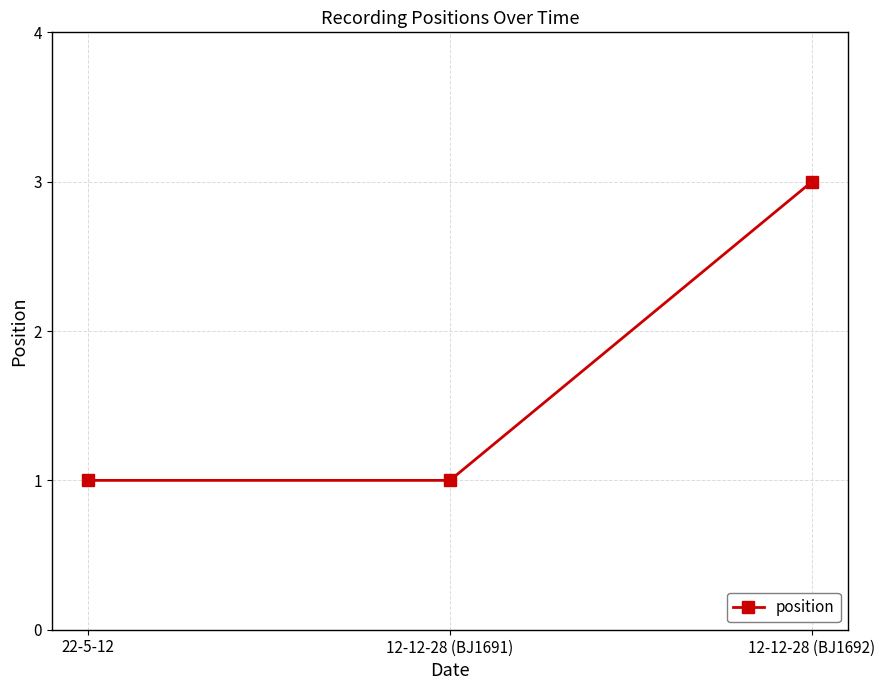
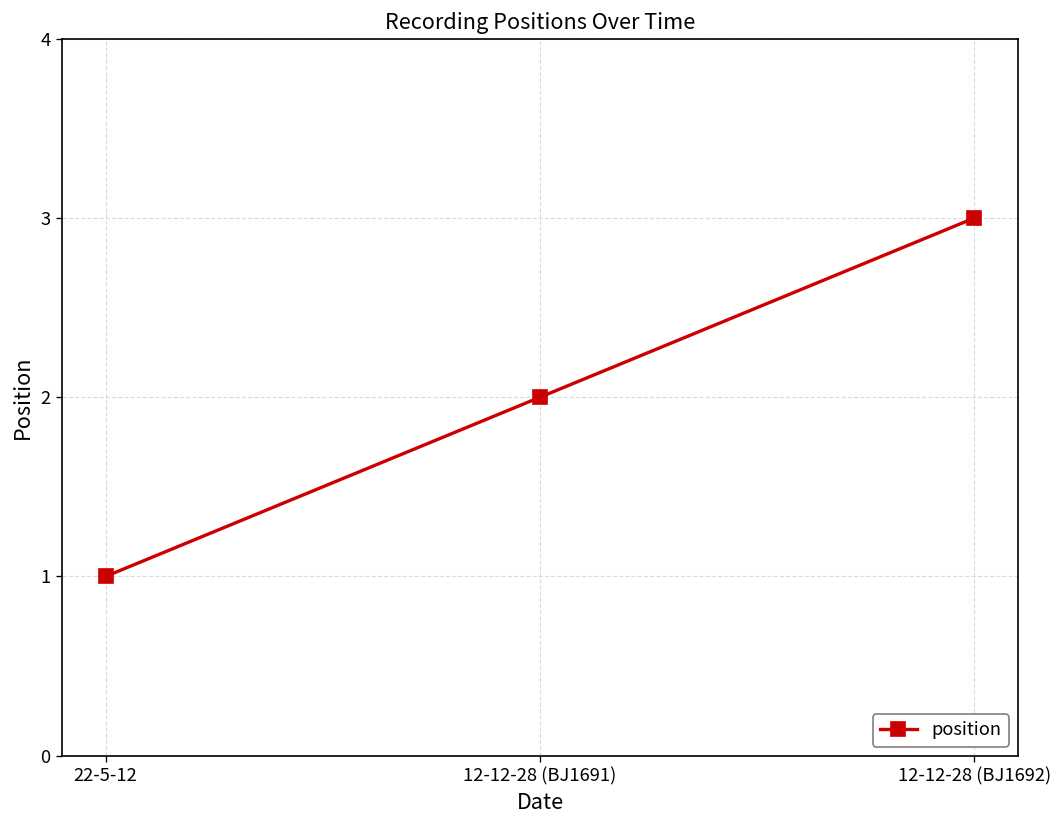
  {
    "22-5-12": 1,
-   "12-12-28 (BJ1691)": 1,
+   "12-12-28 (BJ1691)": 2,
    "12-12-28 (BJ1692)": 3
  }
